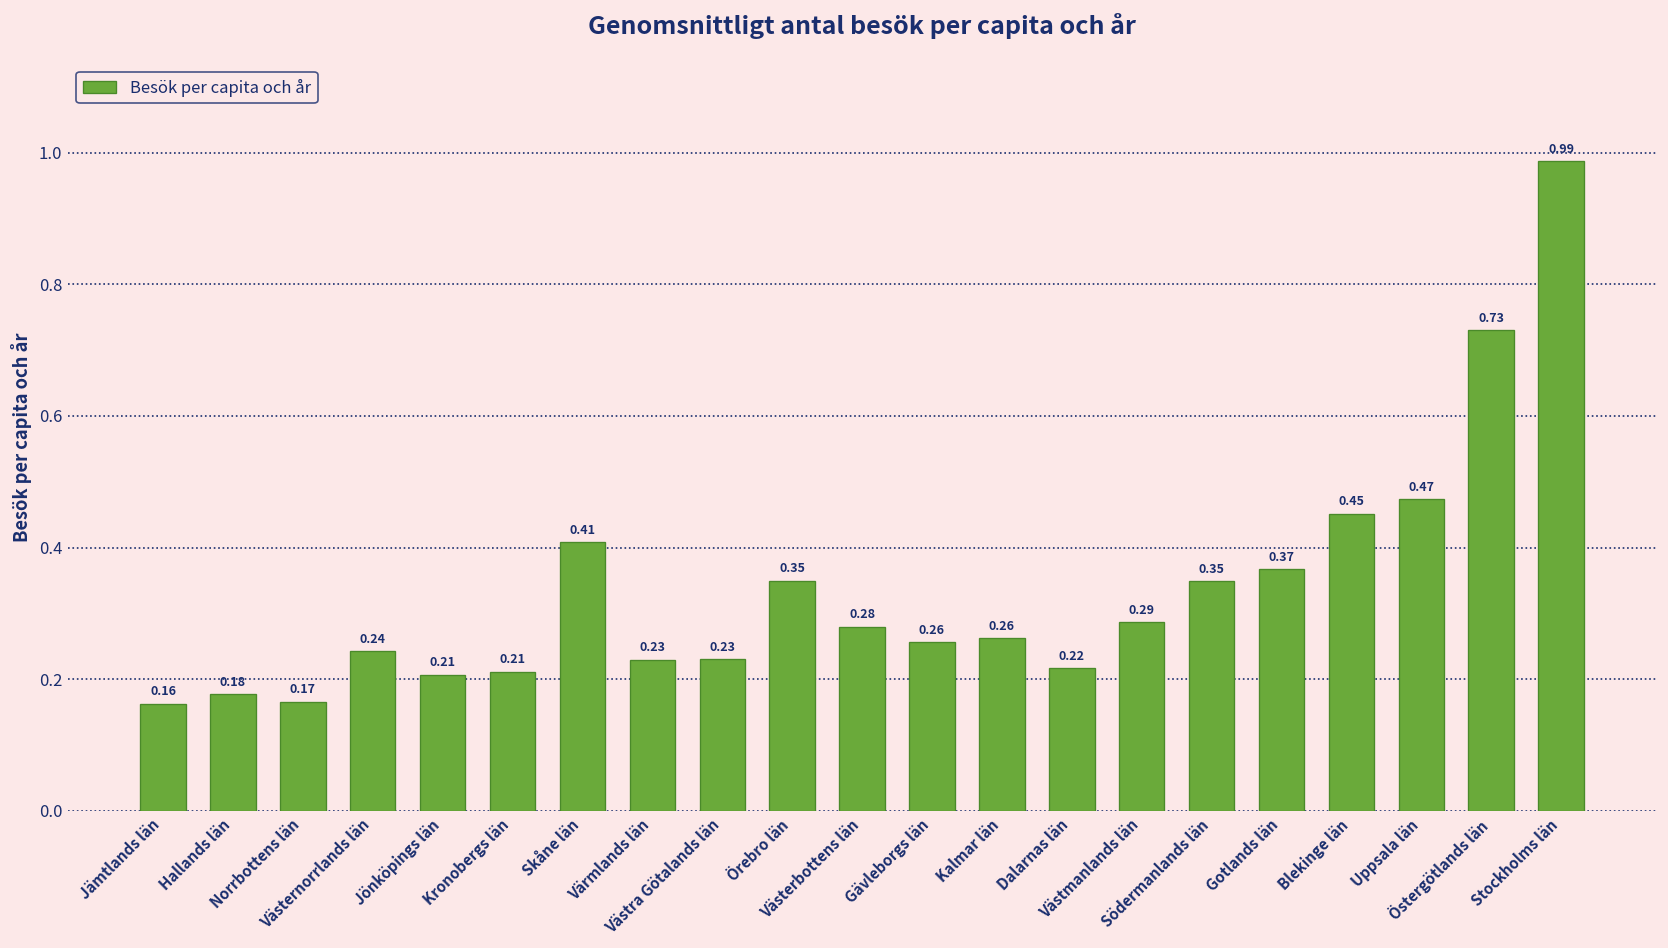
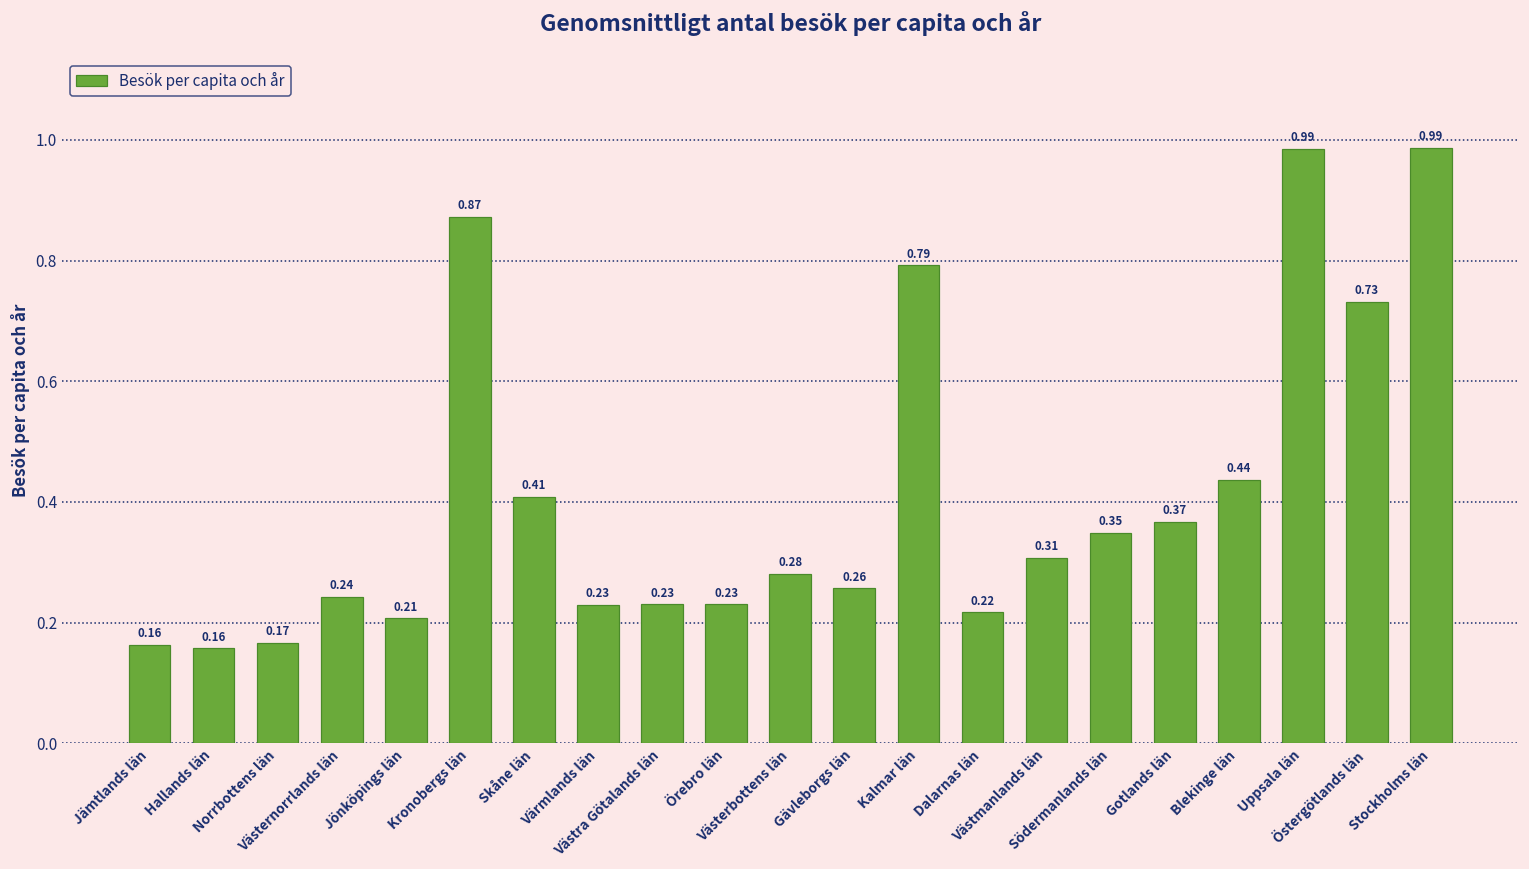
  {
    "Jämtlands län": 0.16,
-   "Hallands län": 0.18,
+   "Hallands län": 0.16,
    "Norrbottens län": 0.17,
    "Västernorrlands län": 0.24,
    "Jönköpings län": 0.21,
-   "Kronobergs län": 0.21,
+   "Kronobergs län": 0.87,
    "Skåne län": 0.41,
    "Värmlands län": 0.23,
    "Västra Götalands län": 0.23,
-   "Örebro län": 0.35,
+   "Örebro län": 0.23,
    "Västerbottens län": 0.28,
    "Gävleborgs län": 0.26,
-   "Kalmar län": 0.26,
+   "Kalmar län": 0.79,
    "Dalarnas län": 0.22,
-   "Västmanlands län": 0.29,
+   "Västmanlands län": 0.31,
    "Södermanlands län": 0.35,
    "Gotlands län": 0.37,
-   "Blekinge län": 0.45,
-   "Uppsala län": 0.47,
+   "Blekinge län": 0.44,
+   "Uppsala län": 0.99,
    "Östergötlands län": 0.73,
    "Stockholms län": 0.99
  }
